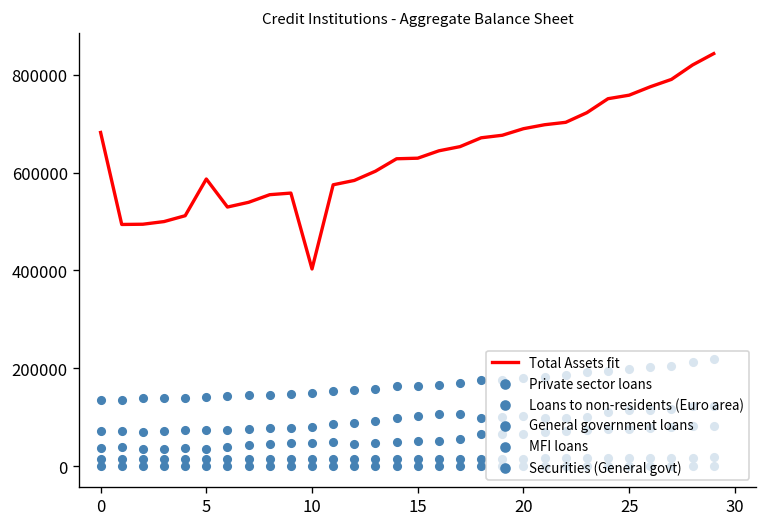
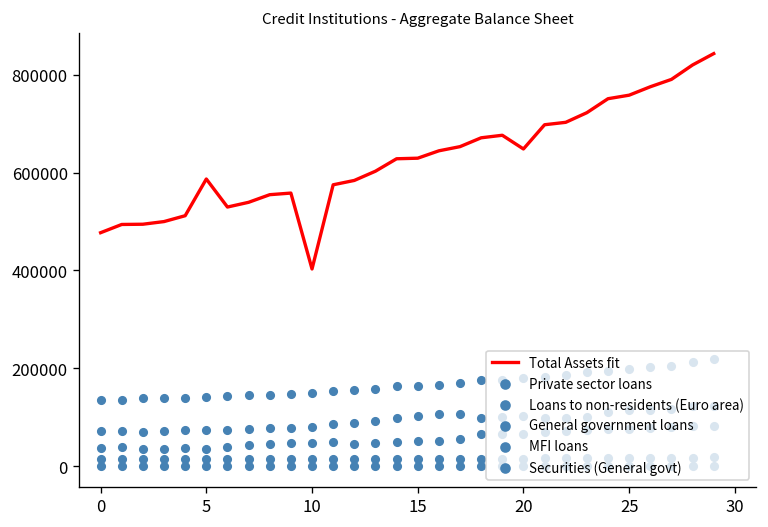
  {
    "Total Assets fit": {
-     "0": 680000,
+     "0": 480000,
      "5": 590000,
      "10": 400000,
      "15": 630000,
-     "20": 690000,
+     "20": 650000,
      "25": 760000
    }
  }
